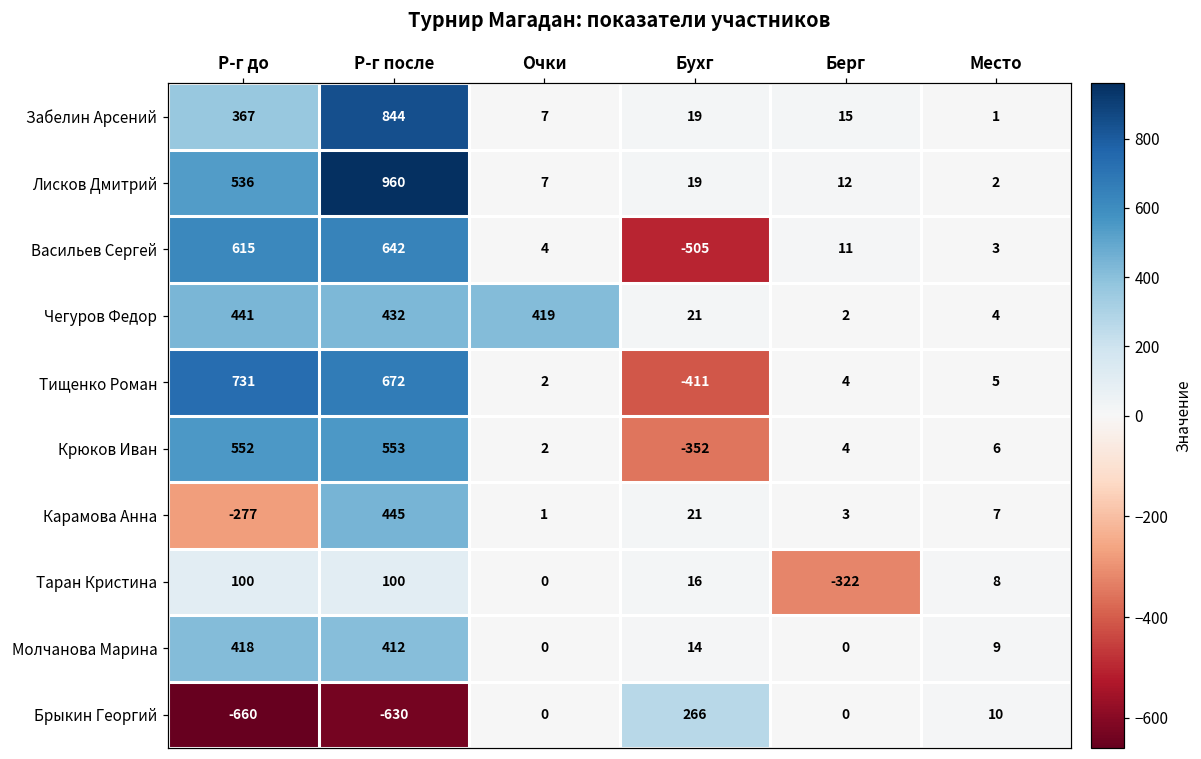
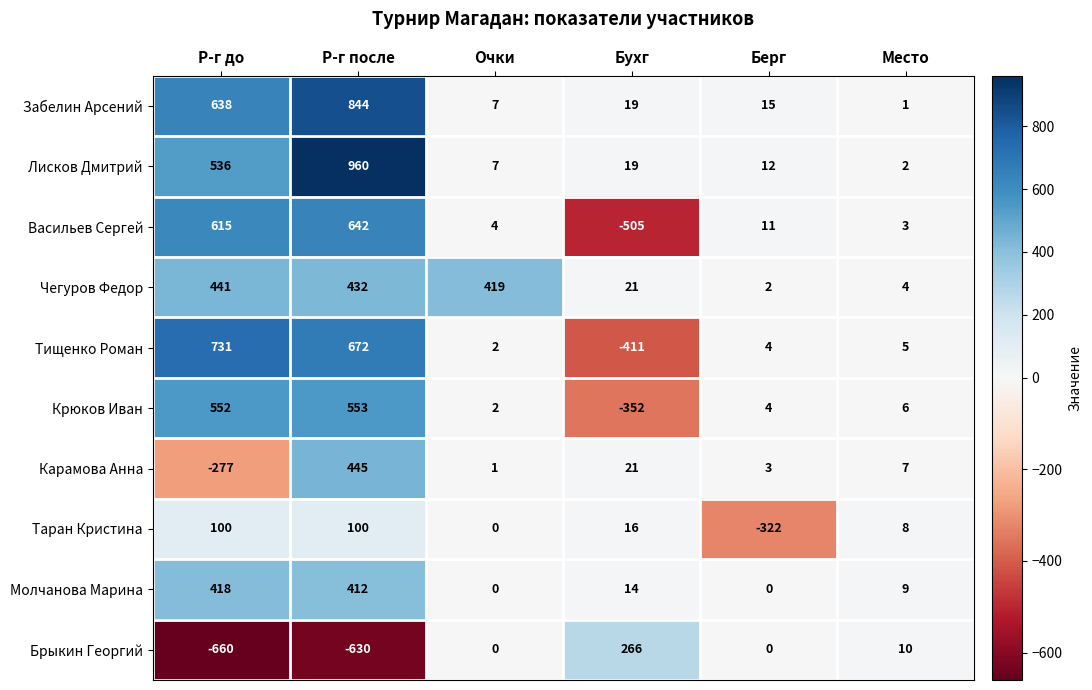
  {
    "Забелин Арсений": {
-     "Р-г до": 367,
+     "Р-г до": 638,
      "Р-г после": 844,
      "Очки": 7,
      "Бухг": 19,
      "Берг": 15,
      "Место": 1
    },
    "Лисков Дмитрий": {
      "Р-г до": 536,
      "Р-г после": 960,
      "Очки": 7,
      "Бухг": 19,
      "Берг": 12,
      "Место": 2
    },
    "Васильев Сергей": {
      "Р-г до": 615,
      "Р-г после": 642,
      "Очки": 4,
      "Бухг": -505,
      "Берг": 11,
      "Место": 3
    },
    "Чегуров Федор": {
      "Р-г до": 441,
      "Р-г после": 432,
      "Очки": 419,
      "Бухг": 21,
      "Берг": 2,
      "Место": 4
    },
    "Тищенко Роман": {
      "Р-г до": 731,
      "Р-г после": 672,
      "Очки": 2,
      "Бухг": -411,
      "Берг": 4,
      "Место": 5
    },
    "Крюков Иван": {
      "Р-г до": 552,
      "Р-г после": 553,
      "Очки": 2,
      "Бухг": -352,
      "Берг": 4,
      "Место": 6
    },
    "Карамова Анна": {
      "Р-г до": -277,
      "Р-г после": 445,
      "Очки": 1,
      "Бухг": 21,
      "Берг": 3,
      "Место": 7
    },
    "Таран Кристина": {
      "Р-г до": 100,
      "Р-г после": 100,
      "Очки": 0,
      "Бухг": 16,
      "Берг": -322,
      "Место": 8
    },
    "Молчанова Марина": {
      "Р-г до": 418,
      "Р-г после": 412,
      "Очки": 0,
      "Бухг": 14,
      "Берг": 0,
      "Место": 9
    },
    "Брыкин Георгий": {
      "Р-г до": -660,
      "Р-г после": -630,
      "Очки": 0,
      "Бухг": 266,
      "Берг": 0,
      "Место": 10
    }
  }
